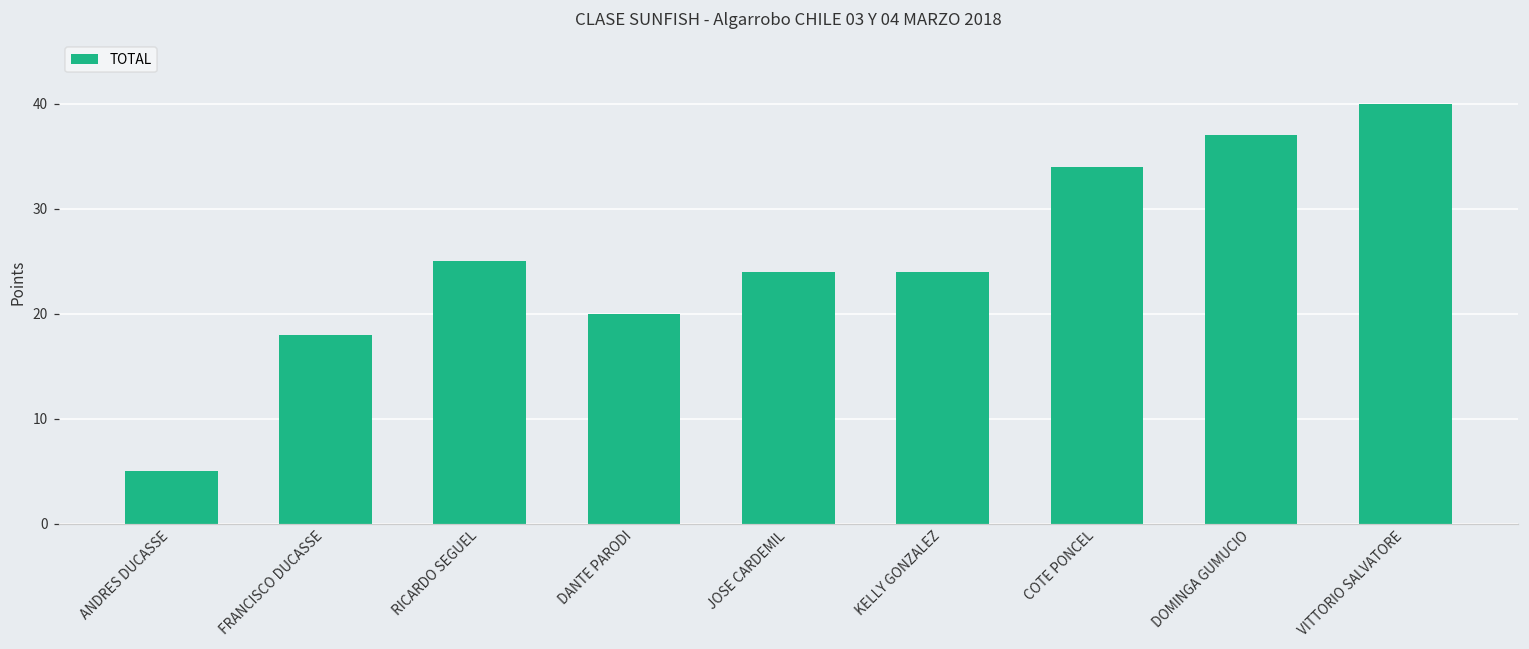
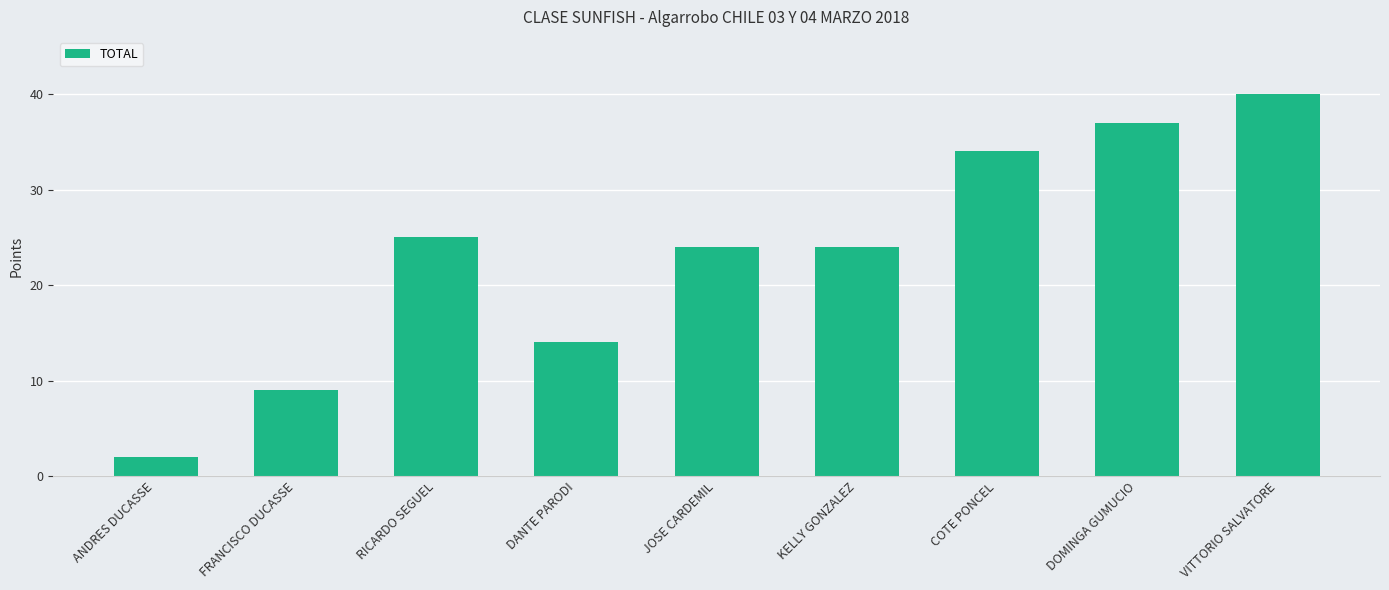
  {
-   "ANDRES DUCASSE": 5,
-   "FRANCISCO DUCASSE": 18,
+   "ANDRES DUCASSE": 2,
+   "FRANCISCO DUCASSE": 9,
    "RICARDO SEGUEL": 25,
-   "DANTE PARODI": 20,
+   "DANTE PARODI": 14,
    "JOSE CARDEMIL": 24,
    "KELLY GONZALEZ": 24,
    "COTE PONCEL": 34,
    "DOMINGA GUMUCIO": 37,
    "VITTORIO SALVATORE": 40
  }
